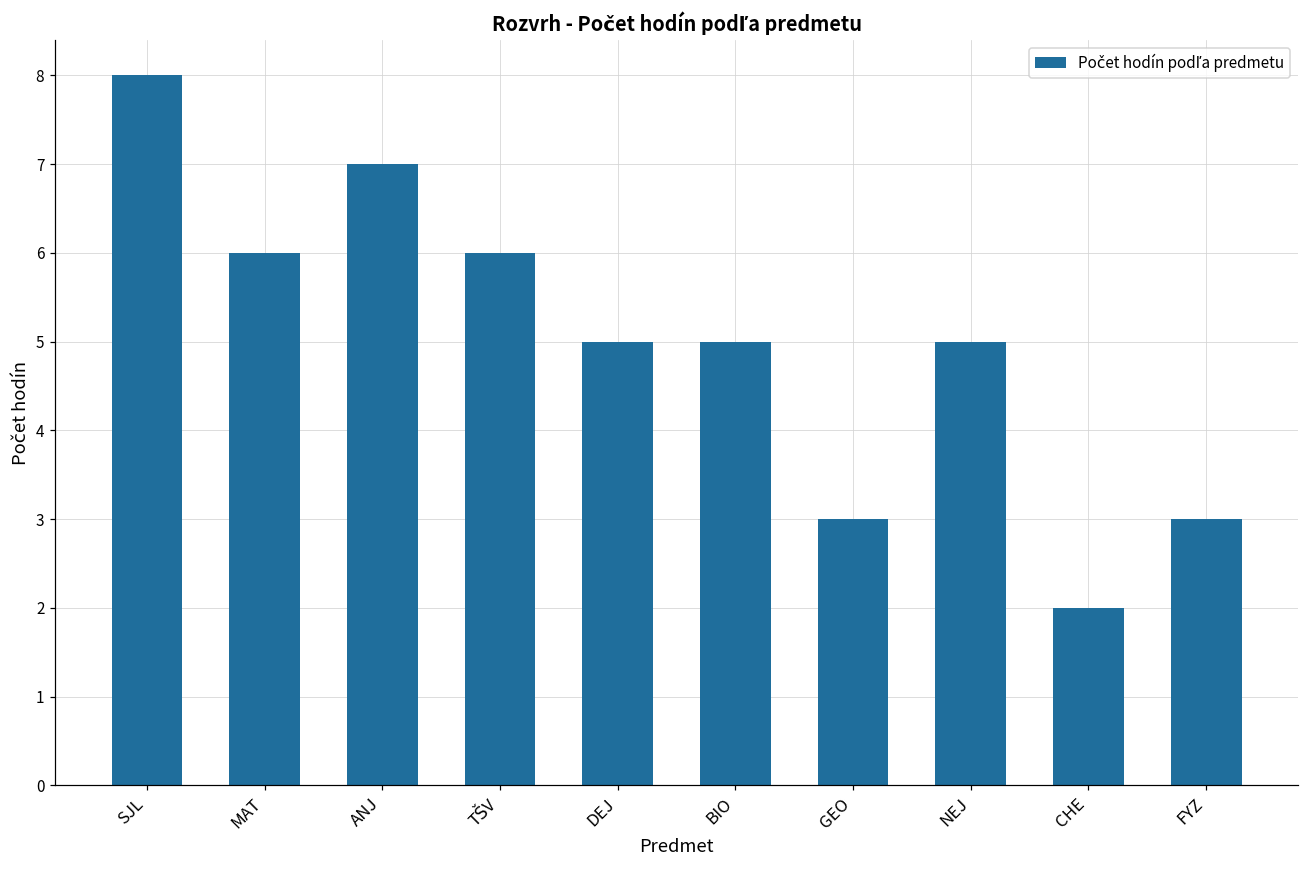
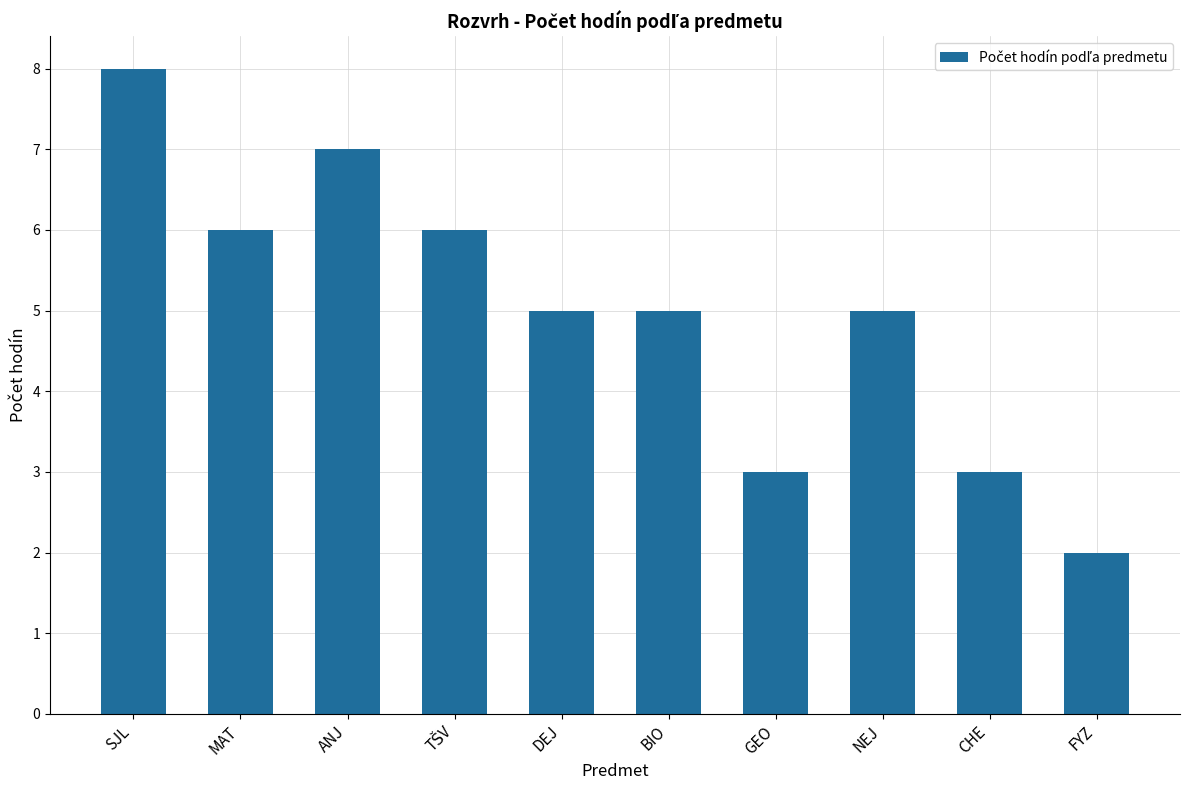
  {
    "SJL": 8,
    "MAT": 6,
    "ANJ": 7,
    "TŠV": 6,
    "DEJ": 5,
    "BIO": 5,
    "GEO": 3,
    "NEJ": 5,
-   "CHE": 2,
-   "FYZ": 3
+   "CHE": 3,
+   "FYZ": 2
  }
